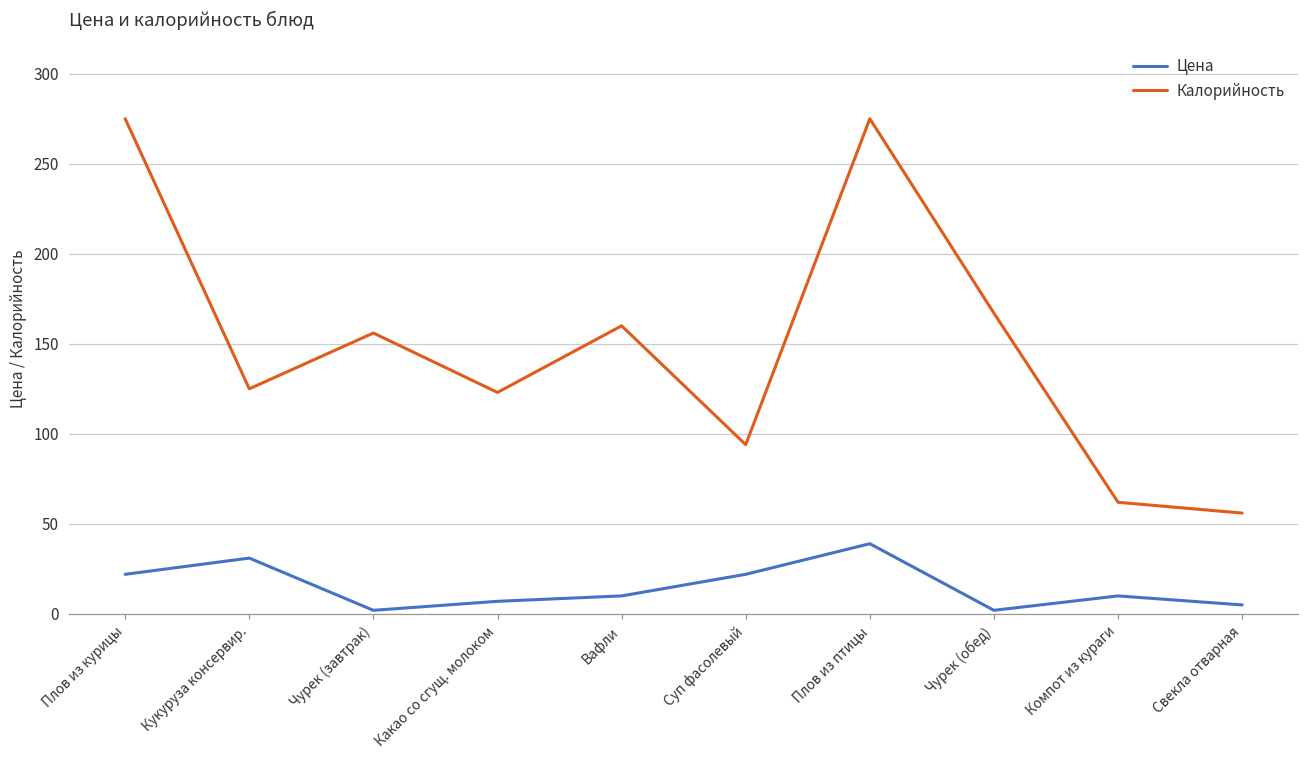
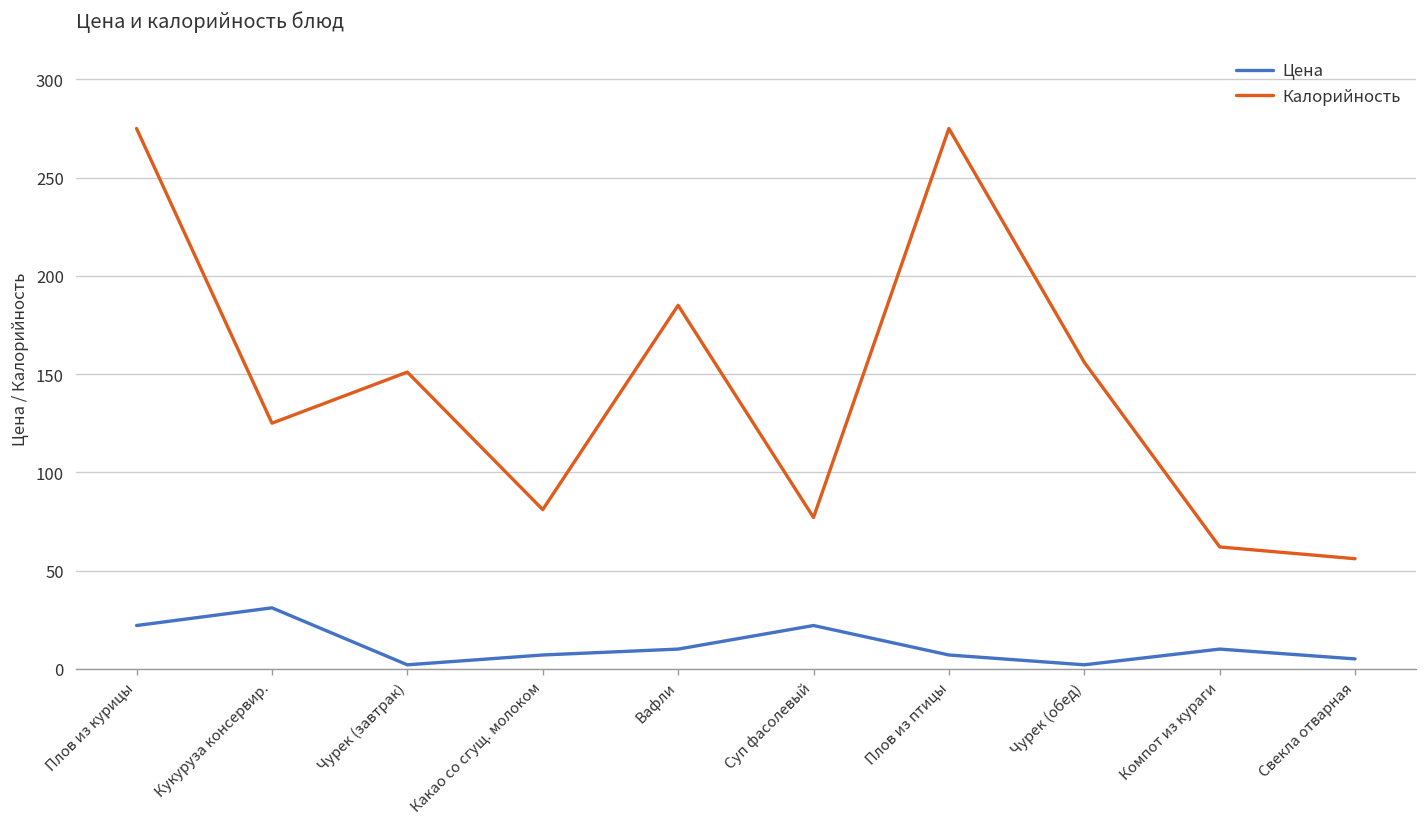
  {
    "Цена": {
      "Плов из курицы": 22,
      "Кукуруза консервир.": 31,
      "Чурек (завтрак)": 2,
      "Какао со сгущ. молоком": 7,
      "Вафли": 10,
      "Суп фасолевый": 22,
-     "Плов из птицы": 39,
+     "Плов из птицы": 7,
      "Чурек (обед)": 2,
      "Компот из кураги": 10,
      "Свекла отварная": 5
    },
    "Калорийность": {
      "Плов из курицы": 275,
      "Кукуруза консервир.": 125,
-     "Чурек (завтрак)": 156,
-     "Какао со сгущ. молоком": 123,
-     "Вафли": 160,
-     "Суп фасолевый": 94,
+     "Чурек (завтрак)": 151,
+     "Какао со сгущ. молоком": 81,
+     "Вафли": 185,
+     "Суп фасолевый": 77,
      "Плов из птицы": 275,
-     "Чурек (обед)": 167,
+     "Чурек (обед)": 156,
      "Компот из кураги": 62,
      "Свекла отварная": 56
    }
  }
